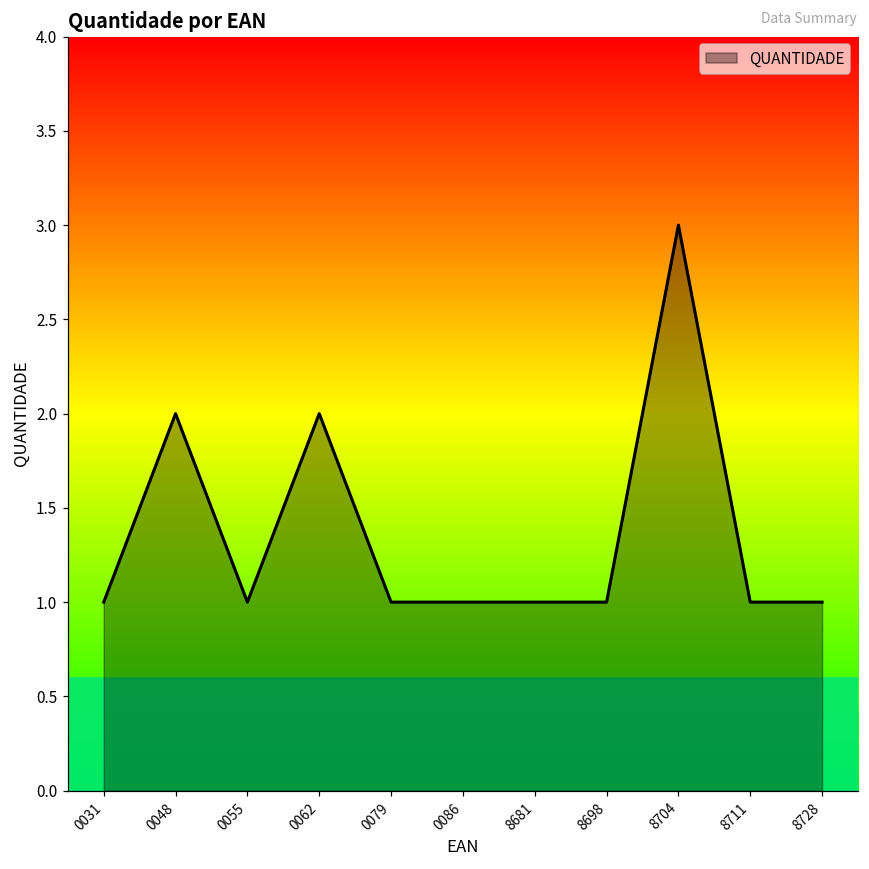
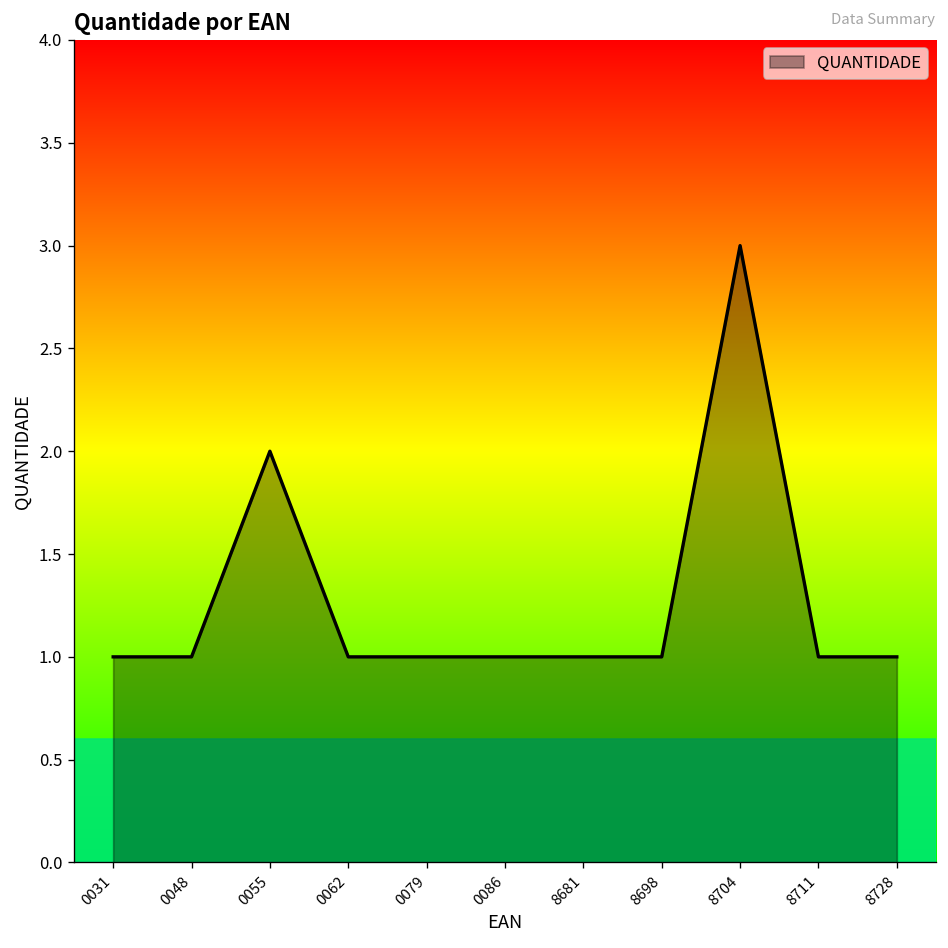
  {
    "0031": 1,
-   "0048": 2,
-   "0055": 1,
-   "0062": 2,
+   "0048": 1,
+   "0055": 2,
+   "0062": 1,
    "0079": 1,
    "0086": 1,
    "8681": 1,
    "8698": 1,
    "8704": 3,
    "8711": 1,
    "8728": 1
  }
